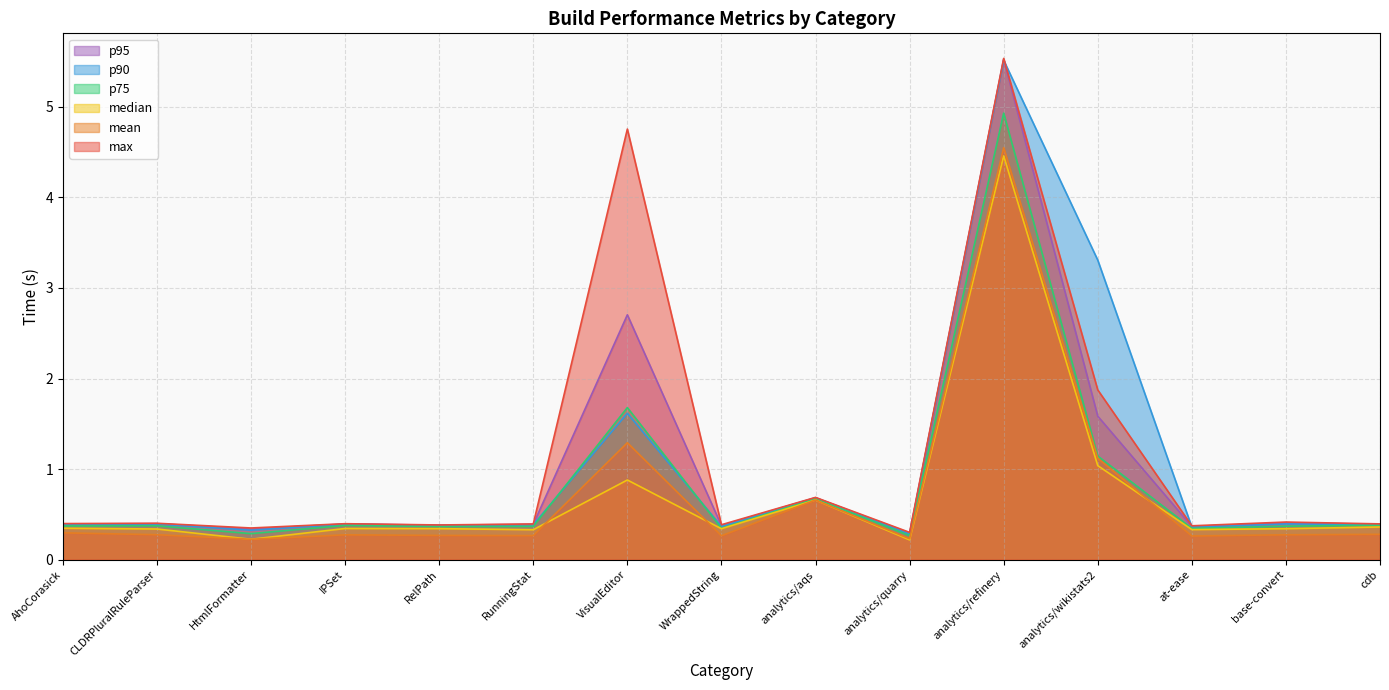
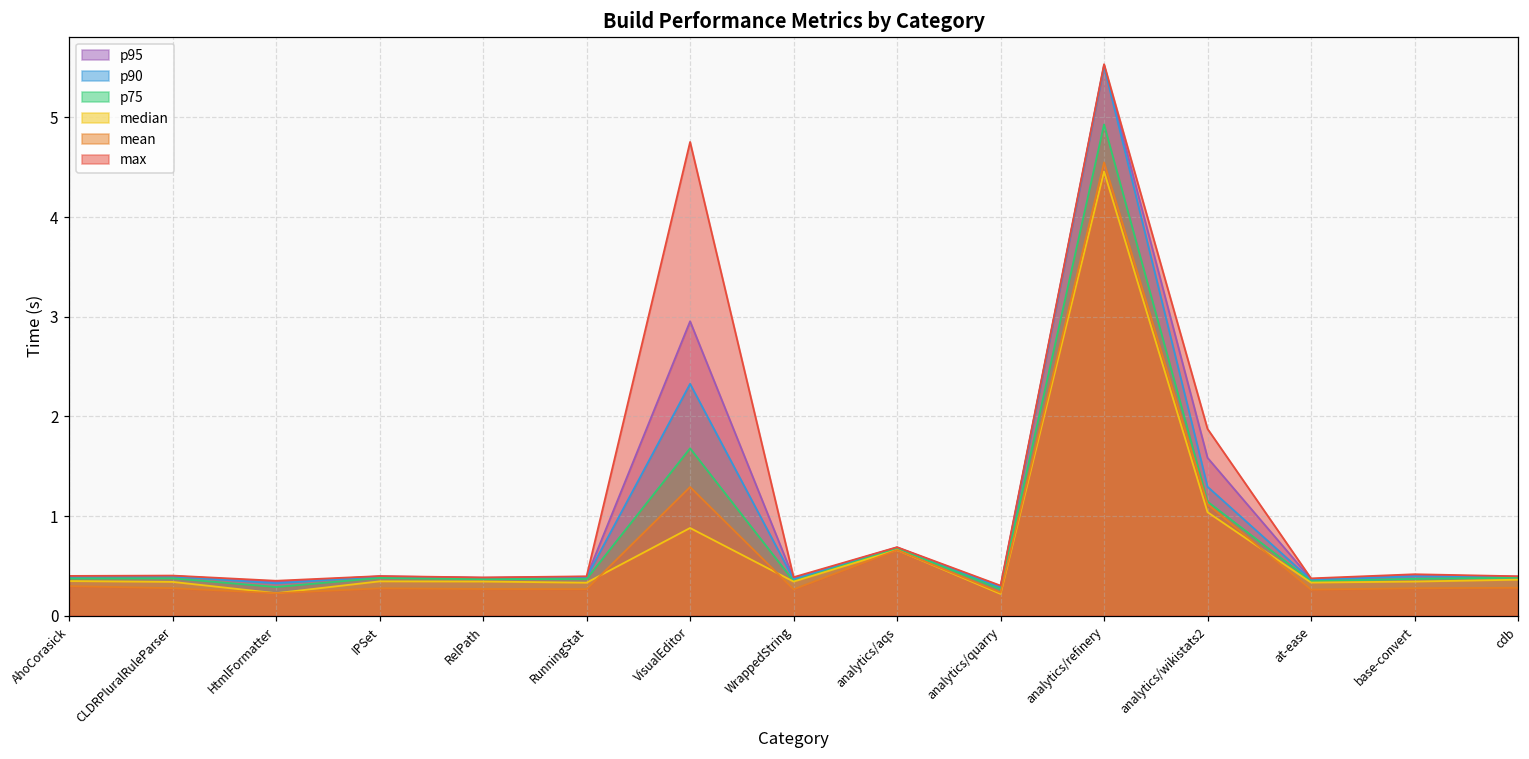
  {
    "p95": {
-     "VisualEditor": 2.7,
+     "VisualEditor": 3.0,
      "analytics/wikistats2": 1.6
    },
    "p90": {
-     "VisualEditor": 1.6,
-     "analytics/wikistats2": 3.3
+     "VisualEditor": 2.3,
+     "analytics/wikistats2": 1.3
    },
    "p75": {
      "HtmlFormatter": 0.3,
      "VisualEditor": 1.7,
      "analytics/refinery": 4.9
    }
  }
